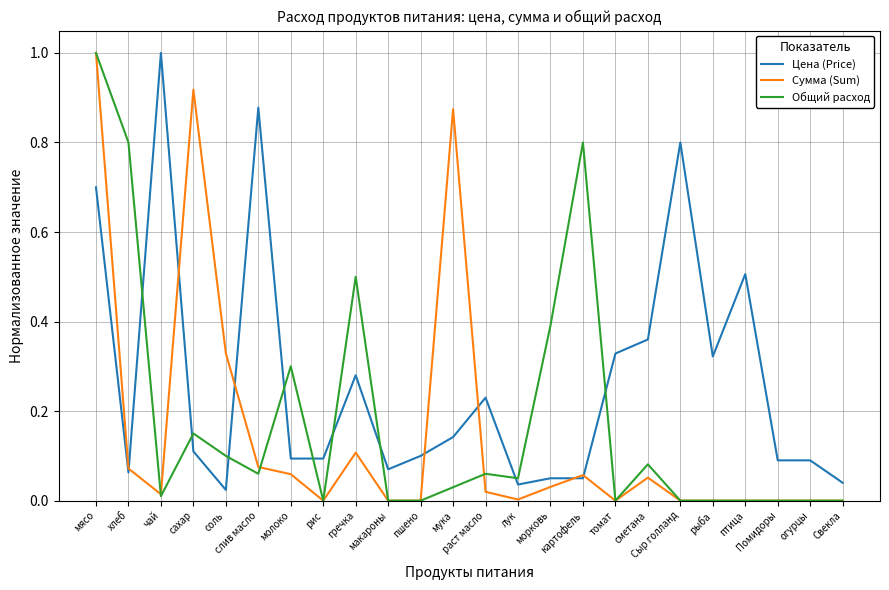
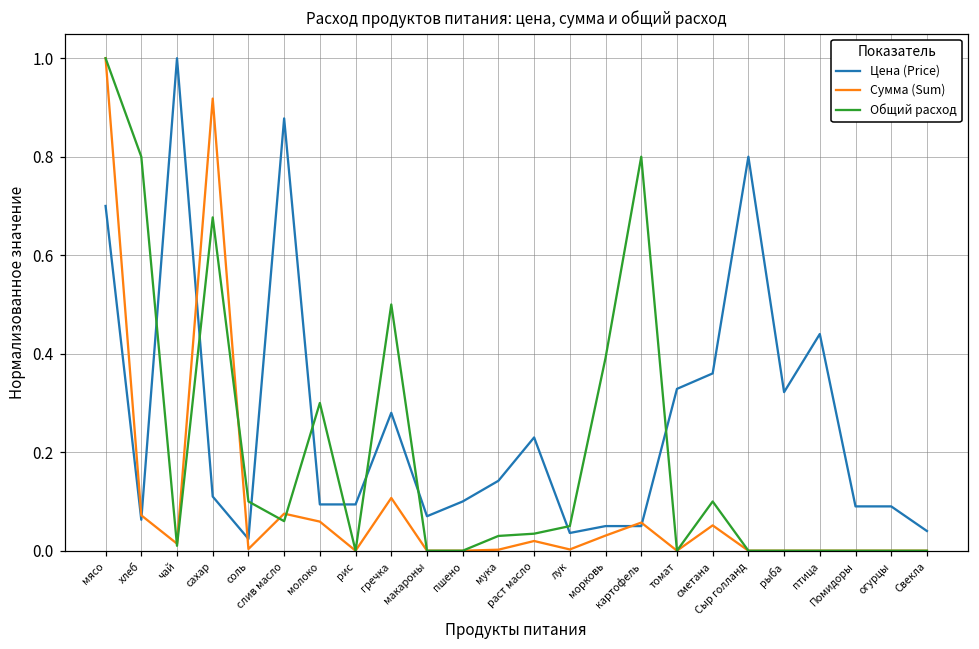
  {
    "Цена (Price)": {
      "мясо": 0.70,
      "хлеб": 0.06,
      "чай": 1.00,
      "сахар": 0.11,
      "соль": 0.02,
      "слив масло": 0.88,
      "молоко": 0.09,
      "рис": 0.09,
      "гречка": 0.28,
      "макароны": 0.07,
      "пшено": 0.10,
      "мука": 0.14,
      "раст масло": 0.23,
      "лук": 0.04,
      "морковь": 0.05,
      "картофель": 0.05,
      "томат": 0.33,
      "сметана": 0.36,
      "Сыр голланд": 0.80,
      "рыба": 0.32,
-     "птица": 0.51,
+     "птица": 0.44,
      "Помидоры": 0.09,
      "огурцы": 0.09,
      "Свекла": 0.04
    },
    "Сумма (Sum)": {
      "хлеб": 0.07,
      "сахар": 0.92,
-     "соль": 0.33,
+     "соль": 0.00,
      "слив масло": 0.08,
      "молоко": 0.06,
      "гречка": 0.11,
-     "мука": 0.87,
+     "мука": 0.00,
      "раст масло": 0.02,
      "лук": 0.00,
      "морковь": 0.03,
      "картофель": 0.06,
      "сметана": 0.05
    },
    "Общий расход": {
      "хлеб": 0.80,
-     "сахар": 0.15,
+     "сахар": 0.68,
      "соль": 0.10,
      "слив масло": 0.06,
      "молоко": 0.30,
      "гречка": 0.50,
      "мука": 0.03,
-     "раст масло": 0.06,
+     "раст масло": 0.03,
      "лук": 0.05,
      "морковь": 0.39,
      "картофель": 0.80,
-     "сметана": 0.08
+     "сметана": 0.10
    }
  }
